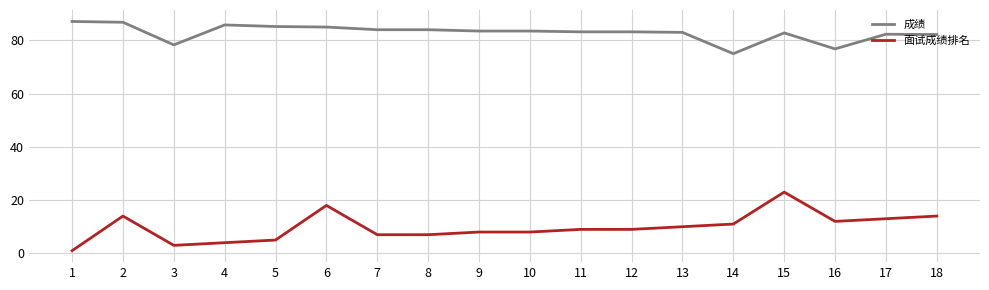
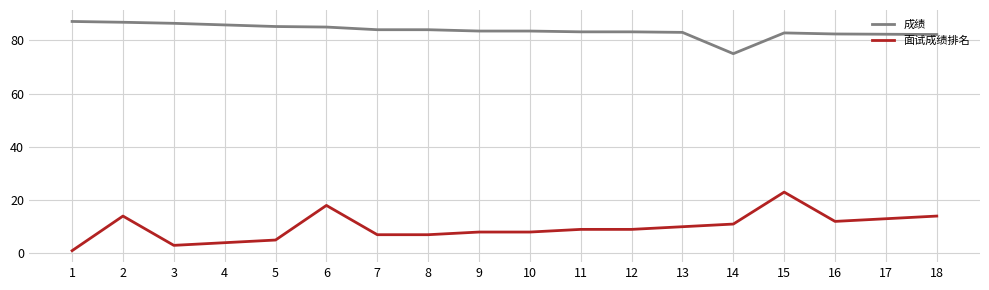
  {
    "成绩": {
      "1": 87,
      "2": 87,
-     "3": 78,
+     "3": 86,
      "4": 86,
      "5": 85,
      "6": 85,
      "7": 84,
      "8": 84,
      "9": 84,
      "10": 84,
      "11": 83,
      "12": 83,
      "13": 83,
      "14": 75,
      "15": 83,
-     "16": 77,
+     "16": 82,
      "17": 82,
      "18": 82
    },
    "面试成绩排名": {
      "1": 1,
      "2": 14,
      "3": 3,
      "4": 4,
      "5": 5,
      "6": 18,
      "7": 7,
      "8": 7,
      "9": 8,
      "10": 8,
      "11": 9,
      "12": 9,
      "13": 10,
      "14": 11,
      "15": 23,
      "16": 12,
      "17": 13,
      "18": 14
    }
  }
